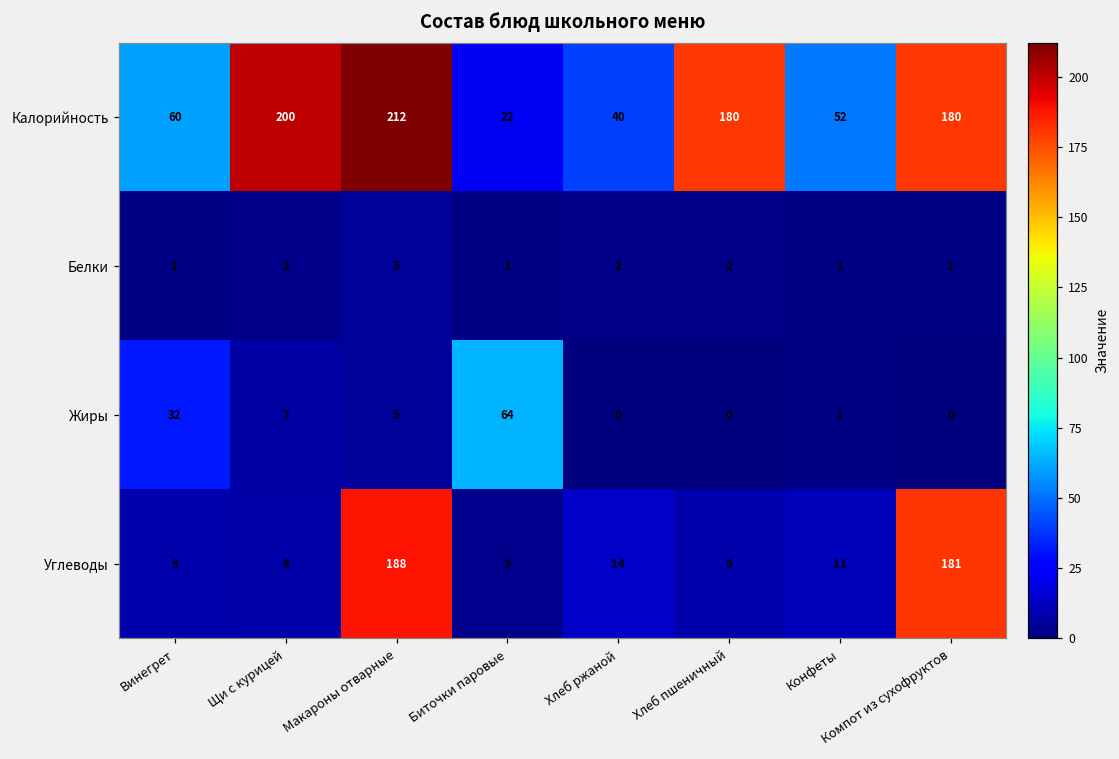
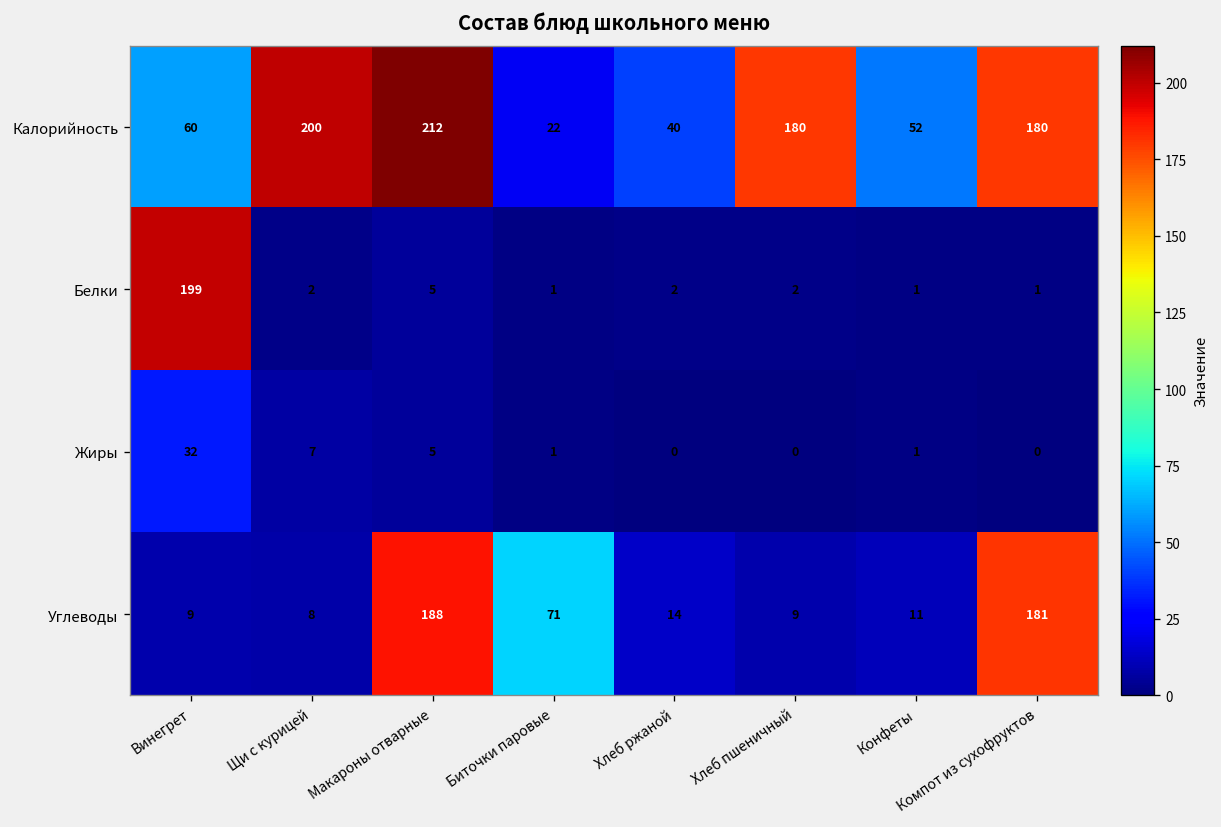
  {
    "Калорийность": {
      "Винегрет": 60,
      "Щи с курицей": 200,
      "Макароны отварные": 212,
      "Биточки паровые": 22,
      "Хлеб ржаной": 40,
      "Хлеб пшеничный": 180,
      "Конфеты": 52,
      "Компот из сухофруктов": 180
    },
    "Белки": {
-     "Винегрет": 1,
+     "Винегрет": 199,
      "Щи с курицей": 2,
      "Макароны отварные": 5,
      "Биточки паровые": 1,
      "Хлеб ржаной": 2,
      "Хлеб пшеничный": 2,
      "Конфеты": 1,
      "Компот из сухофруктов": 1
    },
    "Жиры": {
      "Винегрет": 32,
      "Щи с курицей": 7,
      "Макароны отварные": 5,
-     "Биточки паровые": 64,
+     "Биточки паровые": 1,
      "Хлеб ржаной": 0,
      "Хлеб пшеничный": 0,
      "Конфеты": 1,
      "Компот из сухофруктов": 0
    },
    "Углеводы": {
      "Винегрет": 9,
      "Щи с курицей": 8,
      "Макароны отварные": 188,
-     "Биточки паровые": 3,
+     "Биточки паровые": 71,
      "Хлеб ржаной": 14,
      "Хлеб пшеничный": 9,
      "Конфеты": 11,
      "Компот из сухофруктов": 181
    }
  }
